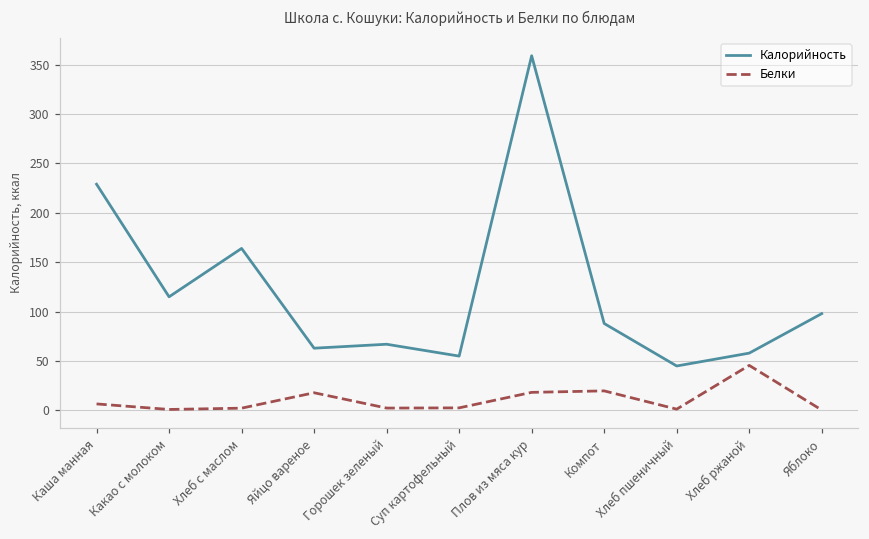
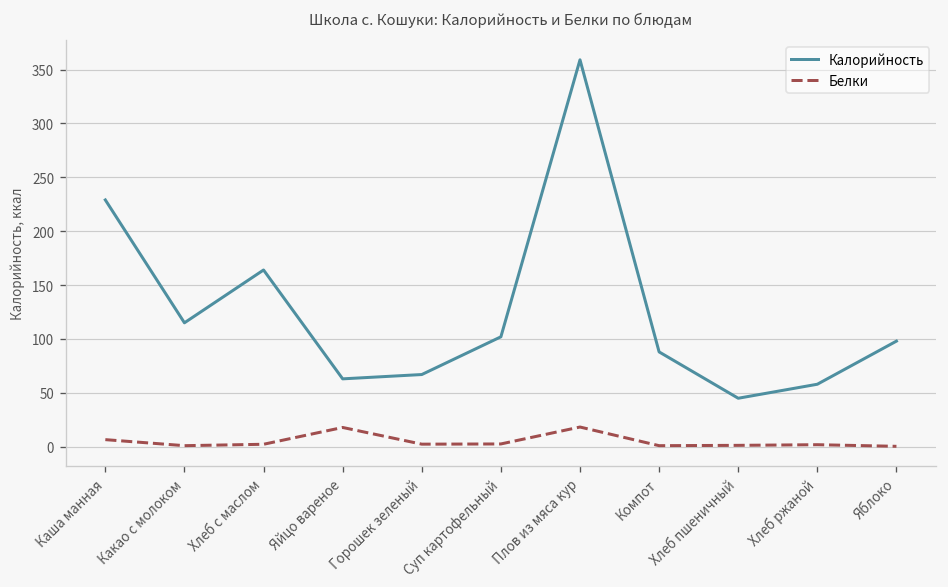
  {
    "Калорийность": {
      "Каша манная": 230,
      "Какао с молоком": 120,
      "Хлеб с маслом": 160,
      "Яйцо вареное": 60,
      "Горошек зеленый": 70,
-     "Суп картофельный": 60,
+     "Суп картофельный": 100,
      "Плов из мяса кур": 360,
      "Компот": 90,
      "Хлеб пшеничный": 50,
      "Хлеб ржаной": 60,
      "Яблоко": 100
    },
    "Белки": {
      "Каша манная": 10,
      "Какао с молоком": 0,
      "Хлеб с маслом": 0,
      "Яйцо вареное": 20,
      "Горошек зеленый": 0,
      "Суп картофельный": 0,
      "Плов из мяса кур": 20,
-     "Компот": 20,
+     "Компот": 0,
      "Хлеб пшеничный": 0,
-     "Хлеб ржаной": 50,
+     "Хлеб ржаной": 0,
      "Яблоко": 0
    }
  }
